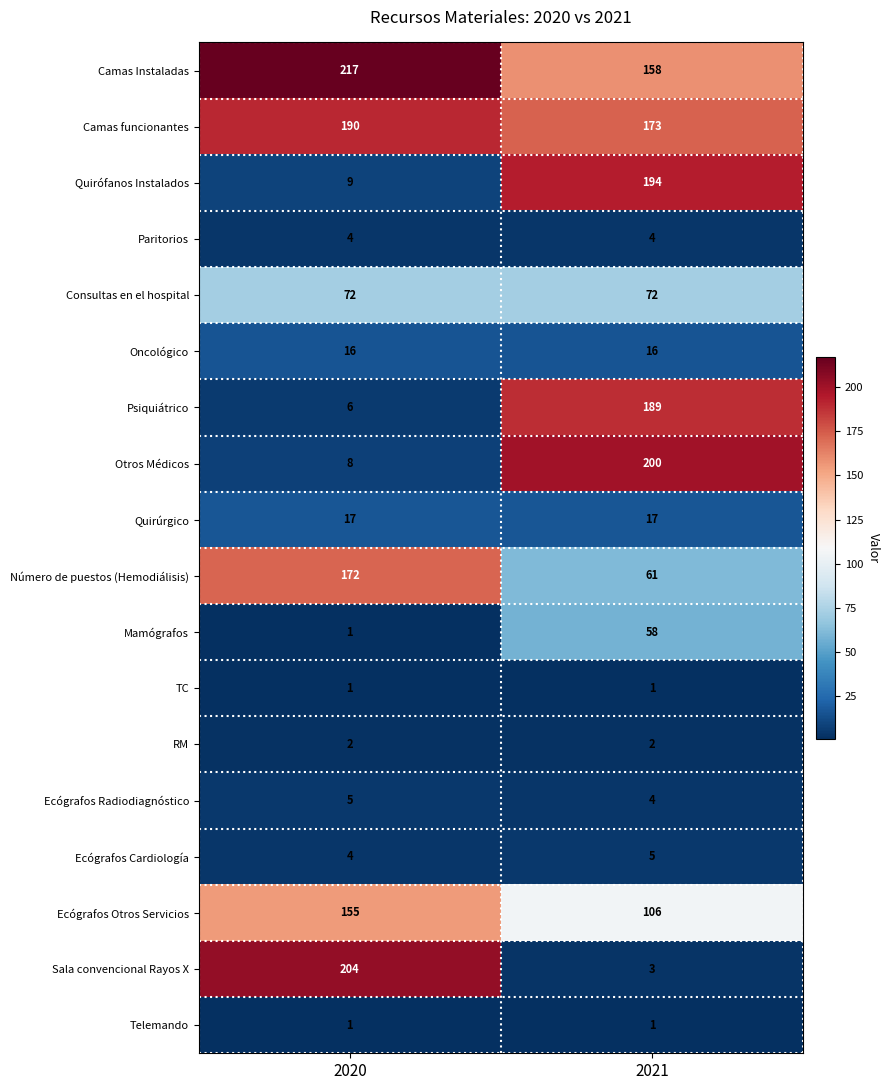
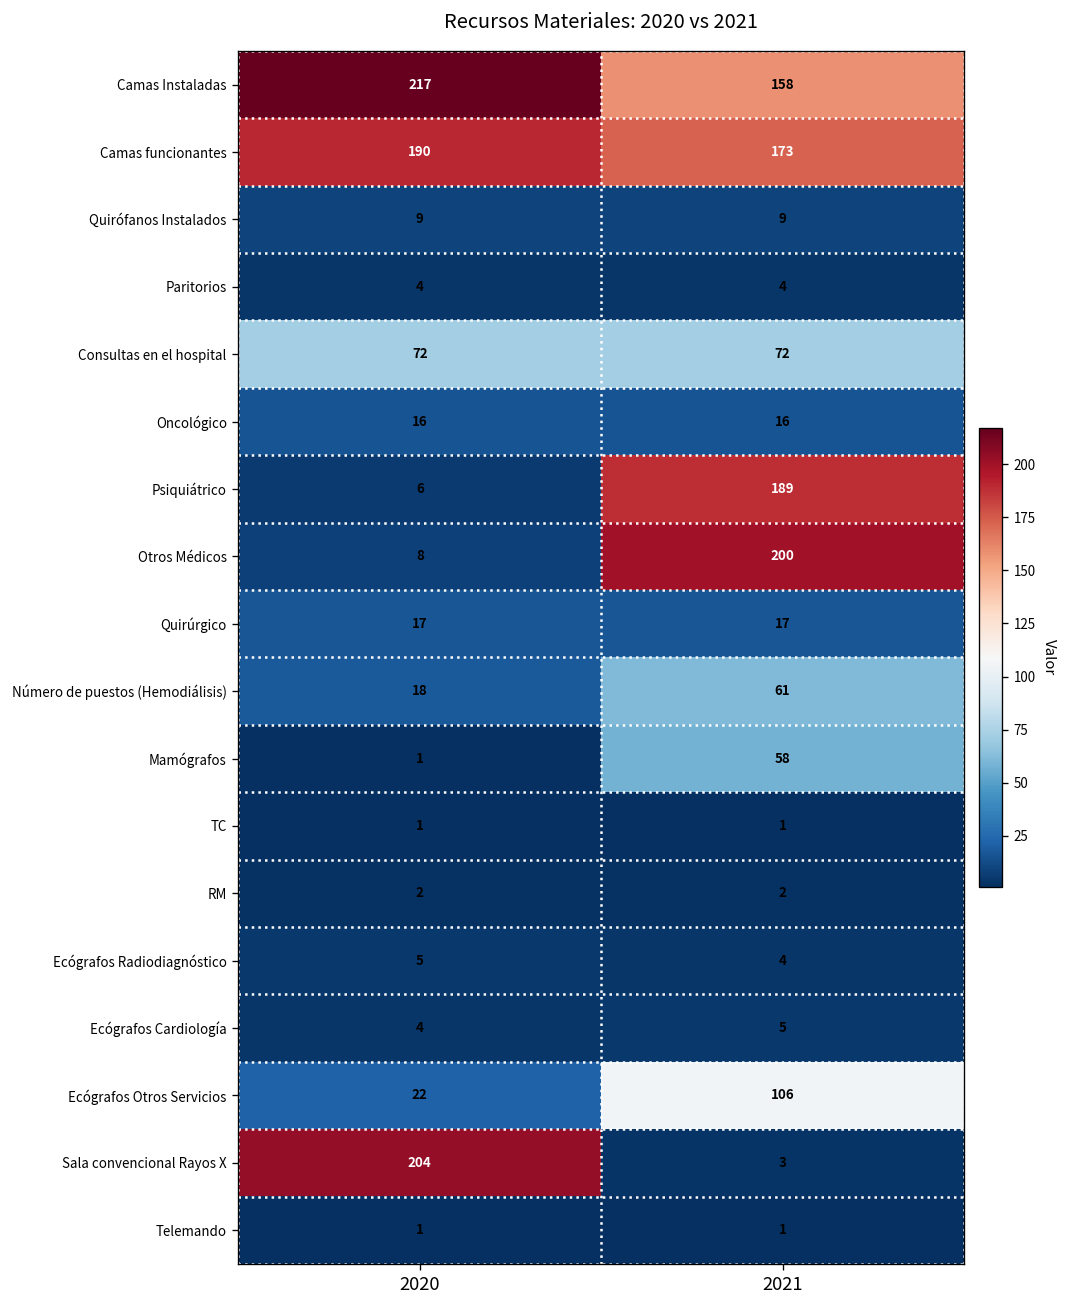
  {
    "Camas Instaladas": {
      "2020": 217,
      "2021": 158
    },
    "Camas funcionantes": {
      "2020": 190,
      "2021": 173
    },
    "Quirófanos Instalados": {
      "2020": 9,
-     "2021": 194
+     "2021": 9
    },
    "Paritorios": {
      "2020": 4,
      "2021": 4
    },
    "Consultas en el hospital": {
      "2020": 72,
      "2021": 72
    },
    "Oncológico": {
      "2020": 16,
      "2021": 16
    },
    "Psiquiátrico": {
      "2020": 6,
      "2021": 189
    },
    "Otros Médicos": {
      "2020": 8,
      "2021": 200
    },
    "Quirúrgico": {
      "2020": 17,
      "2021": 17
    },
    "Número de puestos (Hemodiálisis)": {
-     "2020": 172,
+     "2020": 18,
      "2021": 61
    },
    "Mamógrafos": {
      "2020": 1,
      "2021": 58
    },
    "TC": {
      "2020": 1,
      "2021": 1
    },
    "RM": {
      "2020": 2,
      "2021": 2
    },
    "Ecógrafos Radiodiagnóstico": {
      "2020": 5,
      "2021": 4
    },
    "Ecógrafos Cardiología": {
      "2020": 4,
      "2021": 5
    },
    "Ecógrafos Otros Servicios": {
-     "2020": 155,
+     "2020": 22,
      "2021": 106
    },
    "Sala convencional Rayos X": {
      "2020": 204,
      "2021": 3
    },
    "Telemando": {
      "2020": 1,
      "2021": 1
    }
  }
